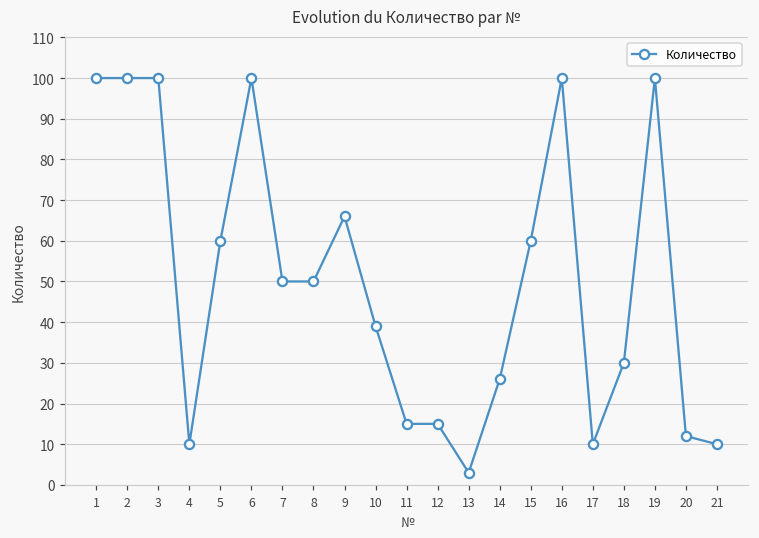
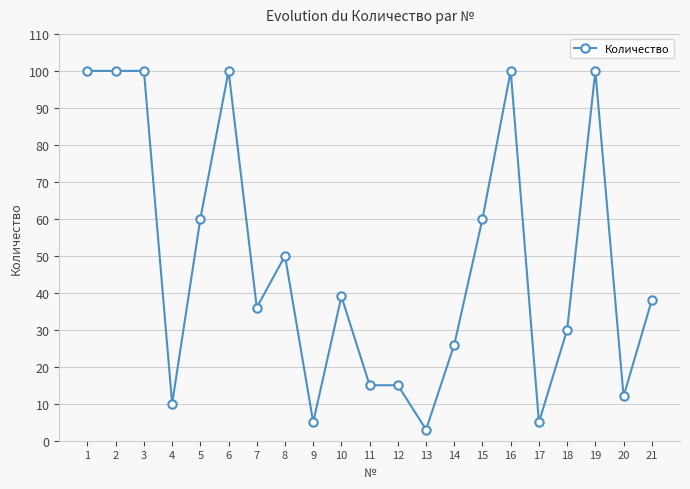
  {
    "1": 100,
    "2": 100,
    "3": 100,
    "4": 10,
    "5": 60,
    "6": 100,
-   "7": 50,
+   "7": 36,
    "8": 50,
-   "9": 66,
+   "9": 5,
    "10": 39,
    "11": 15,
    "12": 15,
    "13": 3,
    "14": 26,
    "15": 60,
    "16": 100,
-   "17": 10,
+   "17": 5,
    "18": 30,
    "19": 100,
    "20": 12,
-   "21": 10
+   "21": 38
  }
